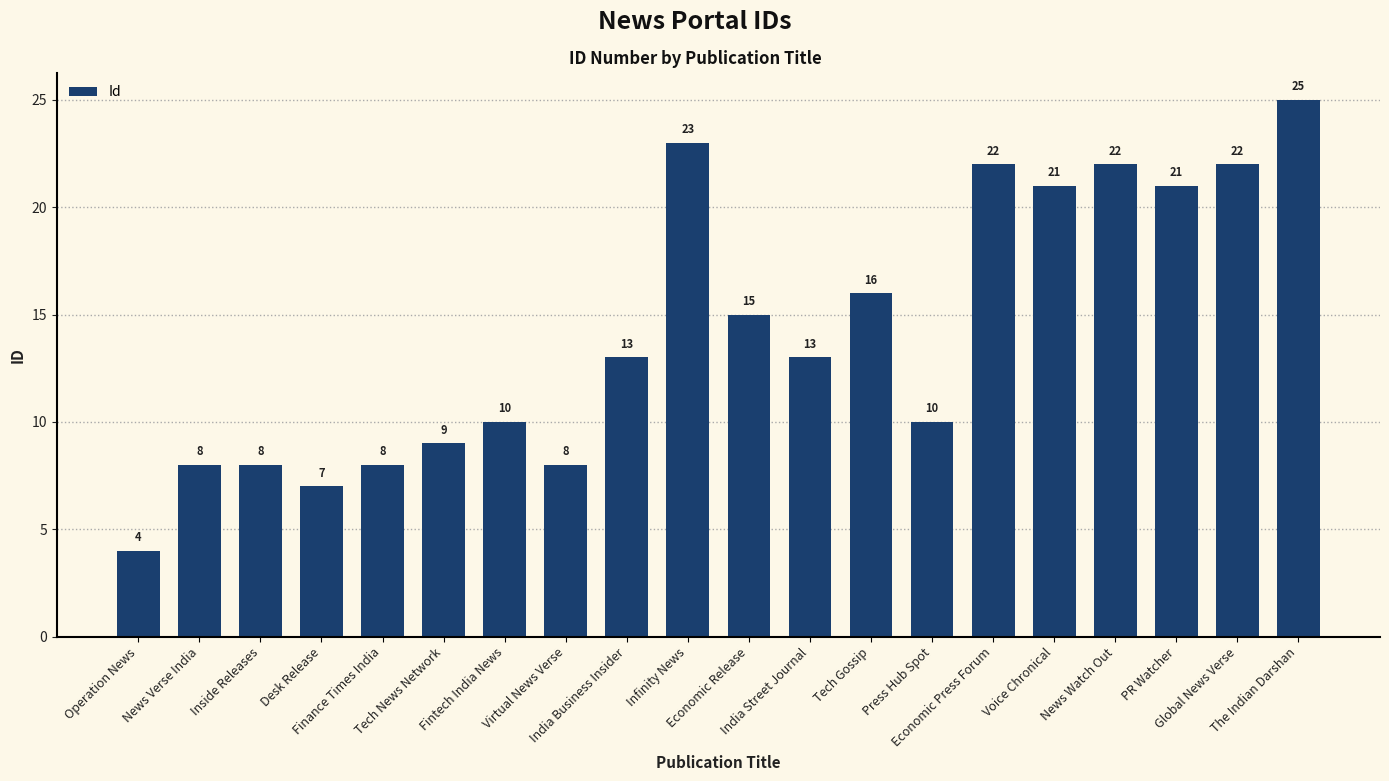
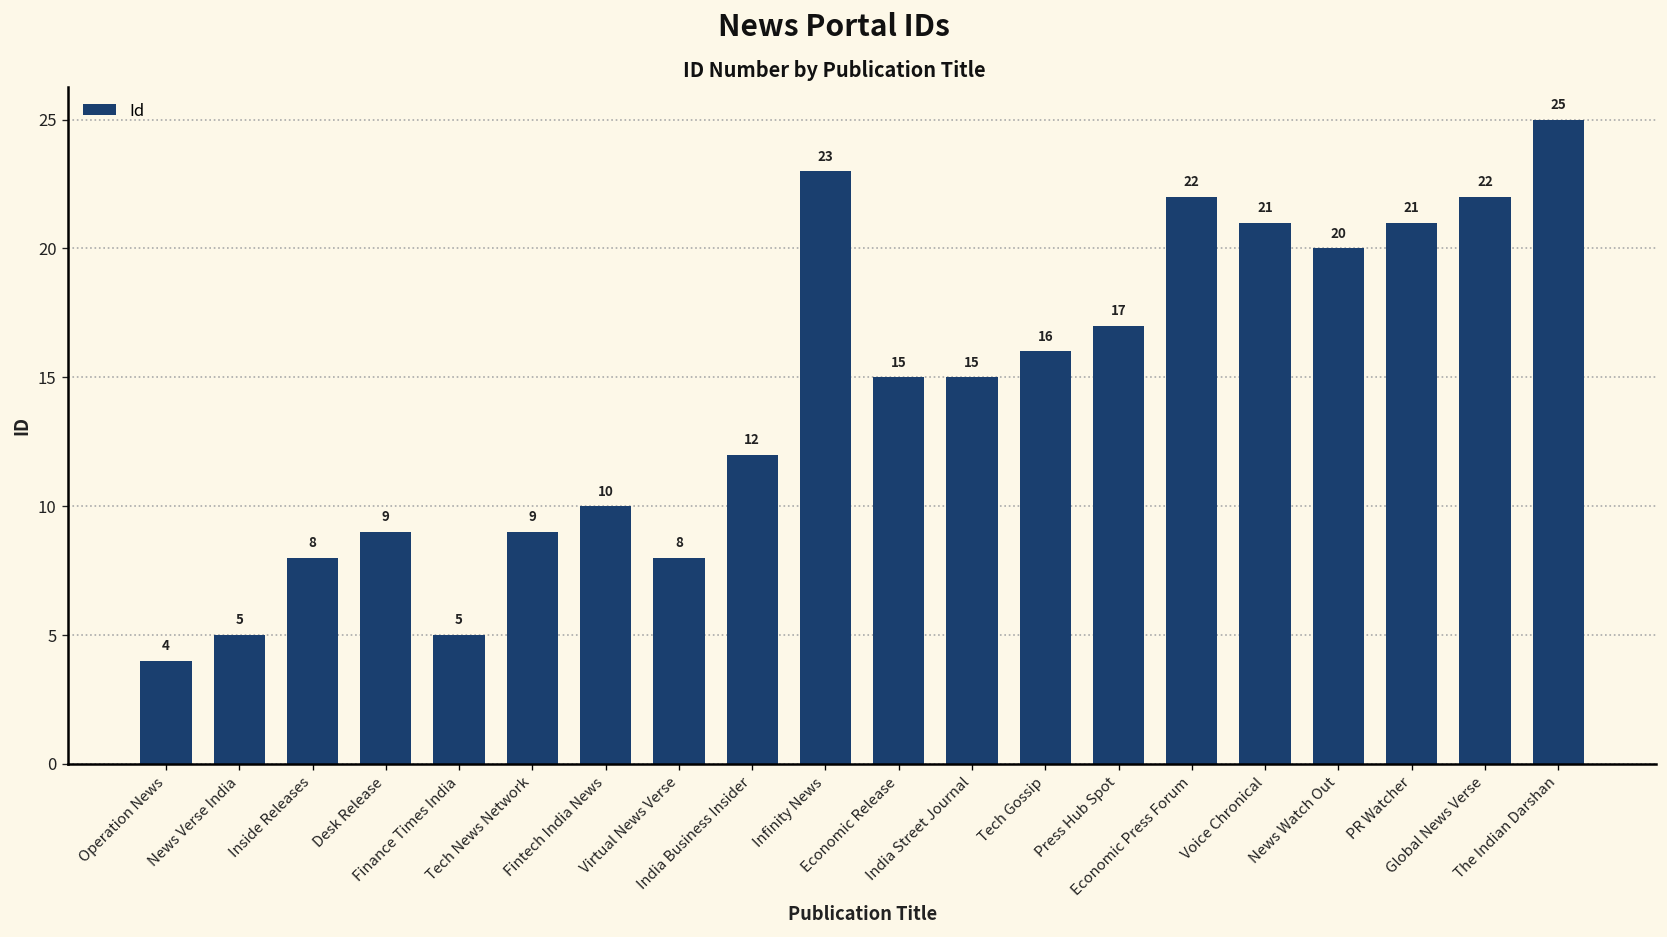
  {
    "Operation News": 4,
-   "News Verse India": 8,
+   "News Verse India": 5,
    "Inside Releases": 8,
-   "Desk Release": 7,
-   "Finance Times India": 8,
+   "Desk Release": 9,
+   "Finance Times India": 5,
    "Tech News Network": 9,
    "Fintech India News": 10,
    "Virtual News Verse": 8,
-   "India Business Insider": 13,
+   "India Business Insider": 12,
    "Infinity News": 23,
    "Economic Release": 15,
-   "India Street Journal": 13,
+   "India Street Journal": 15,
    "Tech Gossip": 16,
-   "Press Hub Spot": 10,
+   "Press Hub Spot": 17,
    "Economic Press Forum": 22,
    "Voice Chronical": 21,
-   "News Watch Out": 22,
+   "News Watch Out": 20,
    "PR Watcher": 21,
    "Global News Verse": 22,
    "The Indian Darshan": 25
  }
